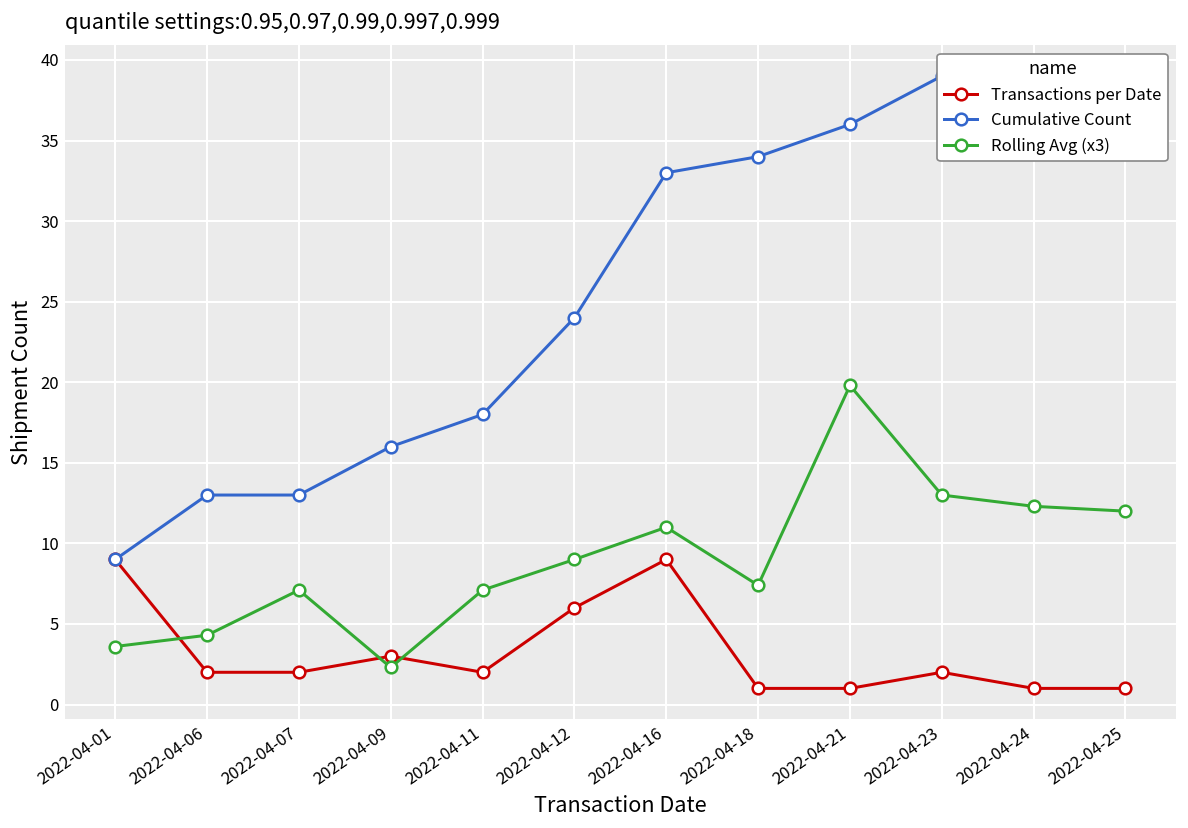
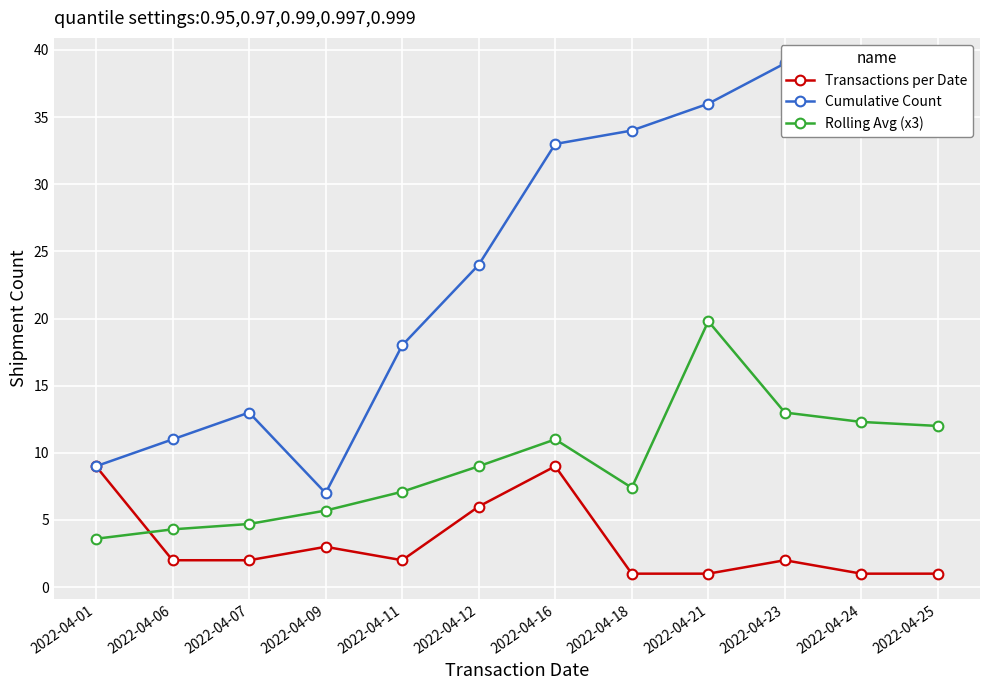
  {
    "Transactions per Date": {
      "2022-04-06": 2.0,
      "2022-04-07": 2.0,
      "2022-04-09": 3.0,
      "2022-04-11": 2.0,
      "2022-04-12": 6.0,
      "2022-04-16": 9.0,
      "2022-04-18": 1.0,
      "2022-04-21": 1.0,
      "2022-04-23": 2.0,
      "2022-04-24": 1.0,
      "2022-04-25": 1.0
    },
    "Cumulative Count": {
-     "2022-04-06": 13,
+     "2022-04-06": 11,
      "2022-04-07": 13,
-     "2022-04-09": 16,
+     "2022-04-09": 7,
      "2022-04-11": 18,
      "2022-04-12": 24,
      "2022-04-16": 33,
      "2022-04-18": 34,
      "2022-04-21": 36
    },
    "Rolling Avg (x3)": {
      "2022-04-01": 3.6,
      "2022-04-06": 4.3,
-     "2022-04-07": 7.1,
-     "2022-04-09": 2.3,
+     "2022-04-07": 4.7,
+     "2022-04-09": 5.7,
      "2022-04-11": 7.1,
      "2022-04-12": 9.0,
      "2022-04-16": 11.0,
      "2022-04-18": 7.4,
      "2022-04-21": 19.8,
      "2022-04-23": 13.0,
      "2022-04-24": 12.3,
      "2022-04-25": 12.0
    }
  }
